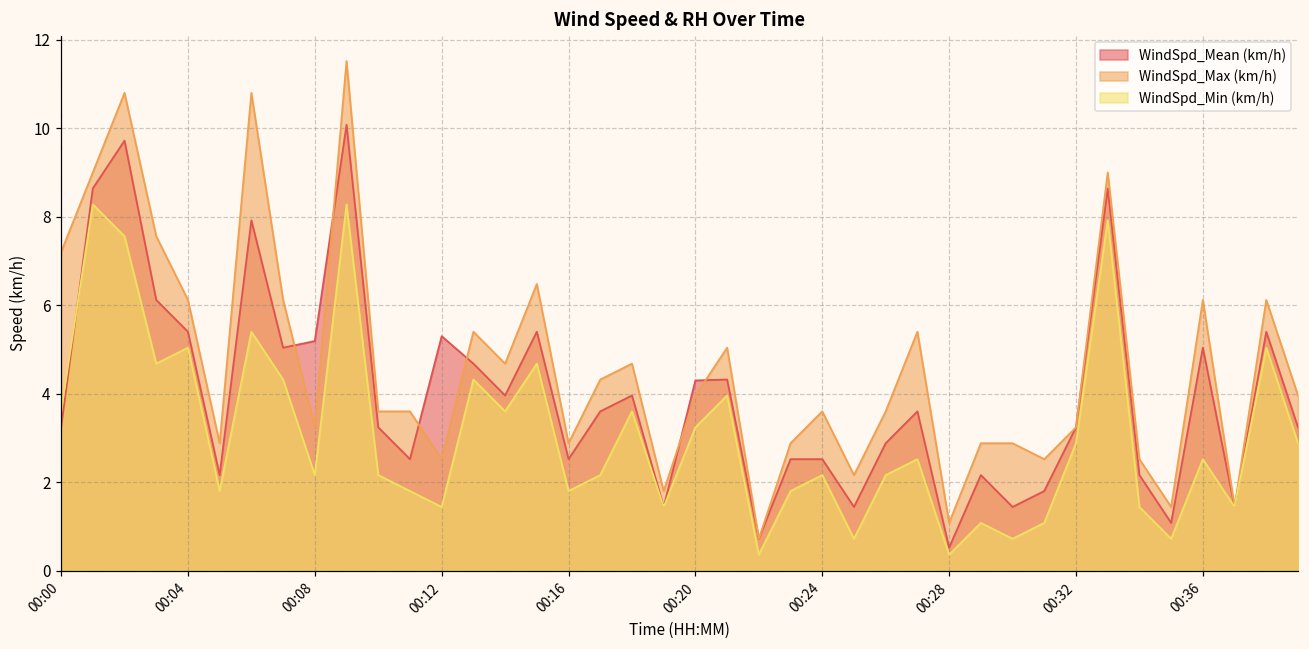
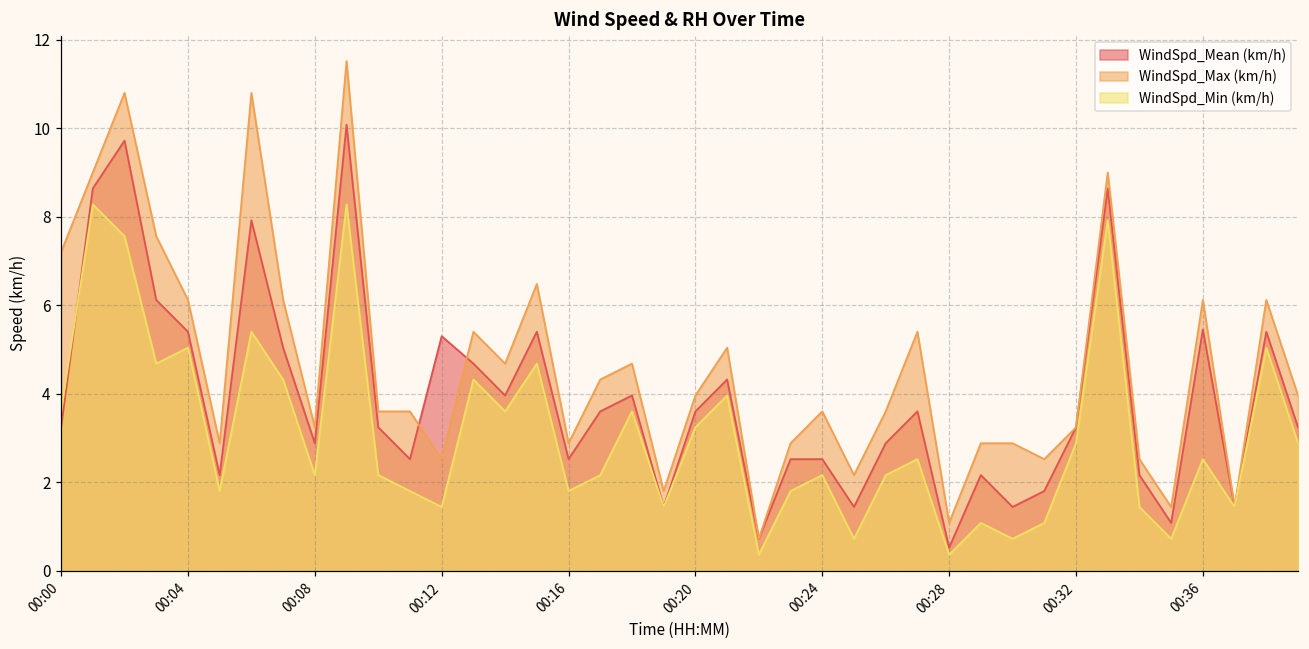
  {
    "WindSpd_Mean (km/h)": {
      "00:00": 3.2,
      "00:04": 5.4,
-     "00:08": 5.2,
+     "00:08": 2.9,
      "00:12": 5.3,
      "00:16": 2.5,
-     "00:20": 4.3,
+     "00:20": 3.6,
      "00:24": 2.5,
      "00:28": 0.5,
-     "00:36": 5.0
+     "00:36": 5.5
    }
  }
